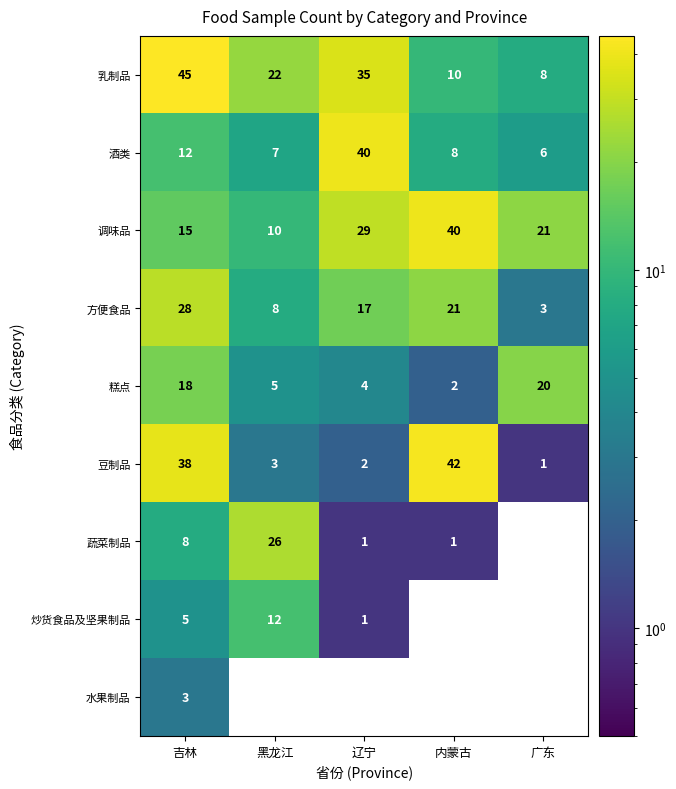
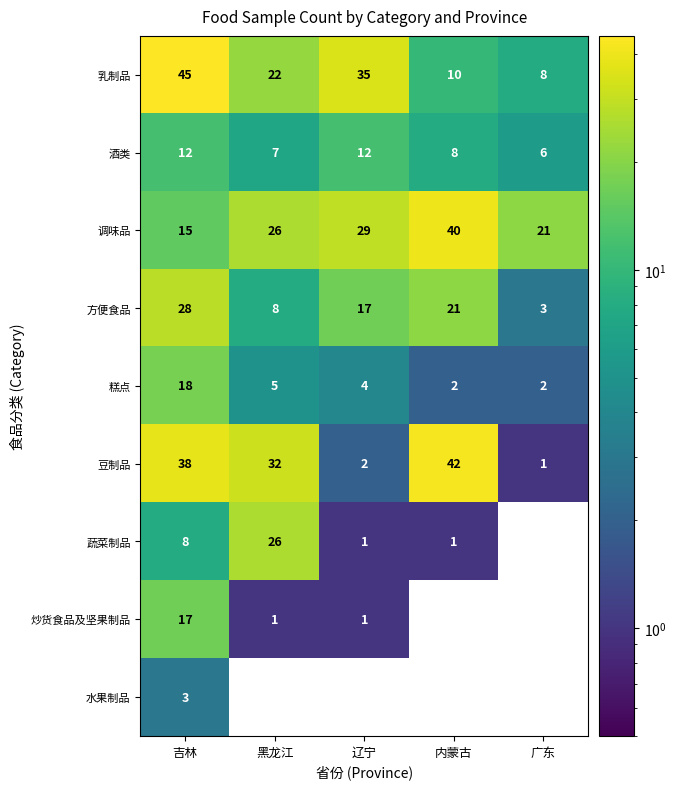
  {
    "乳制品": {
      "吉林": 45,
      "黑龙江": 22,
      "辽宁": 35,
      "内蒙古": 10,
      "广东": 8
    },
    "酒类": {
      "吉林": 12,
      "黑龙江": 7,
-     "辽宁": 40,
+     "辽宁": 12,
      "内蒙古": 8,
      "广东": 6
    },
    "调味品": {
      "吉林": 15,
-     "黑龙江": 10,
+     "黑龙江": 26,
      "辽宁": 29,
      "内蒙古": 40,
      "广东": 21
    },
    "方便食品": {
      "吉林": 28,
      "黑龙江": 8,
      "辽宁": 17,
      "内蒙古": 21,
      "广东": 3
    },
    "糕点": {
      "吉林": 18,
      "黑龙江": 5,
      "辽宁": 4,
      "内蒙古": 2,
-     "广东": 20
+     "广东": 2
    },
    "豆制品": {
      "吉林": 38,
-     "黑龙江": 3,
+     "黑龙江": 32,
      "辽宁": 2,
      "内蒙古": 42,
      "广东": 1
    },
    "蔬菜制品": {
      "吉林": 8,
      "黑龙江": 26,
      "辽宁": 1,
      "内蒙古": 1
    },
    "炒货食品及坚果制品": {
-     "吉林": 5,
-     "黑龙江": 12,
+     "吉林": 17,
+     "黑龙江": 1,
      "辽宁": 1
    },
    "水果制品": {
      "吉林": 3
    }
  }
